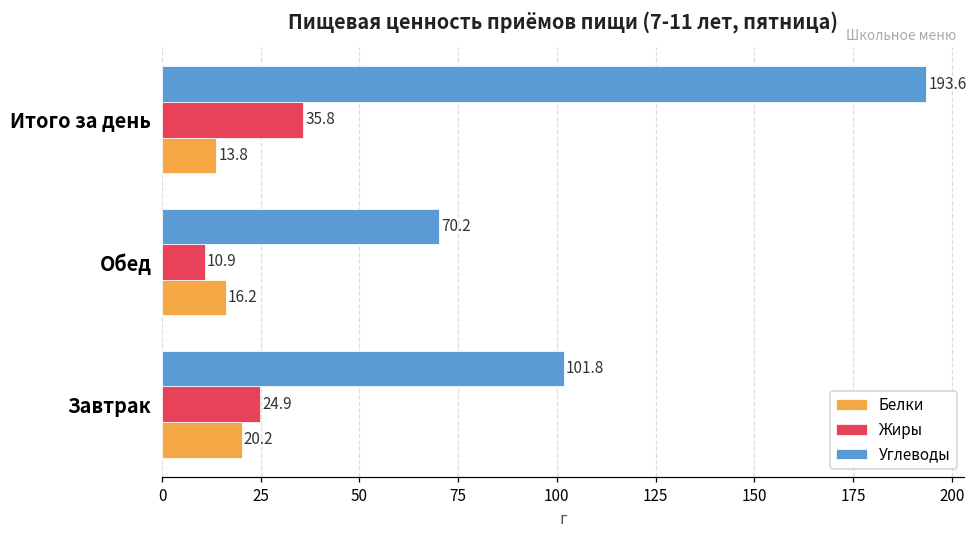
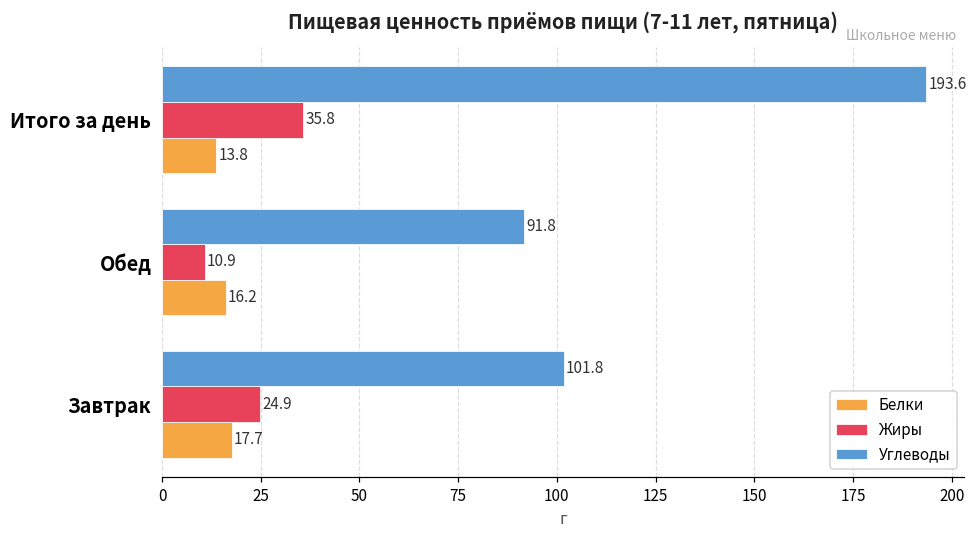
  {
    "Белки": {
      "Итого за день": 13.8,
      "Обед": 16.2,
-     "Завтрак": 20.2
+     "Завтрак": 17.7
    },
    "Жиры": {
      "Итого за день": 35.8,
      "Обед": 10.9,
      "Завтрак": 24.9
    },
    "Углеводы": {
      "Итого за день": 193.6,
-     "Обед": 70.2,
+     "Обед": 91.8,
      "Завтрак": 101.8
    }
  }
